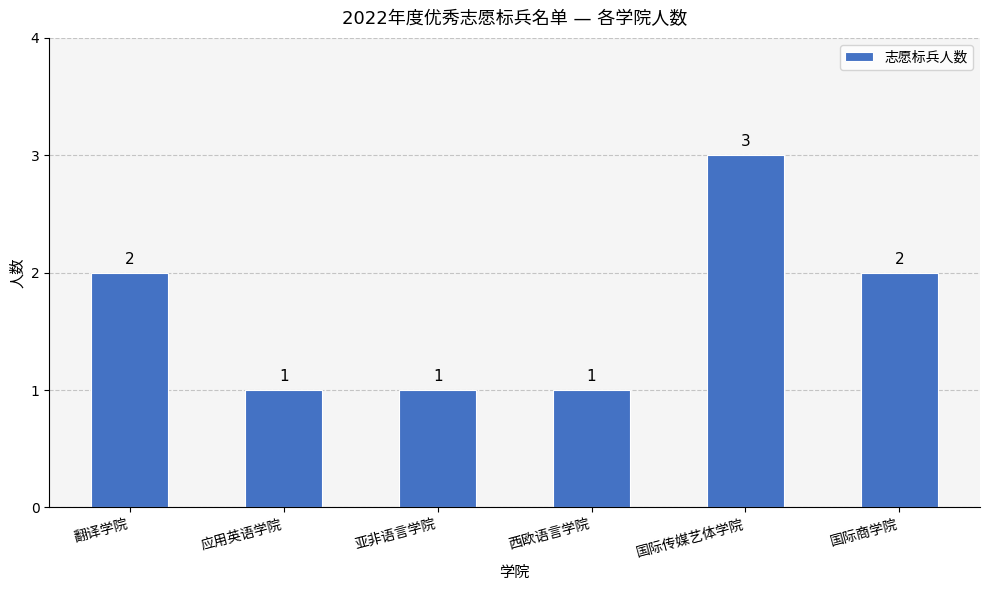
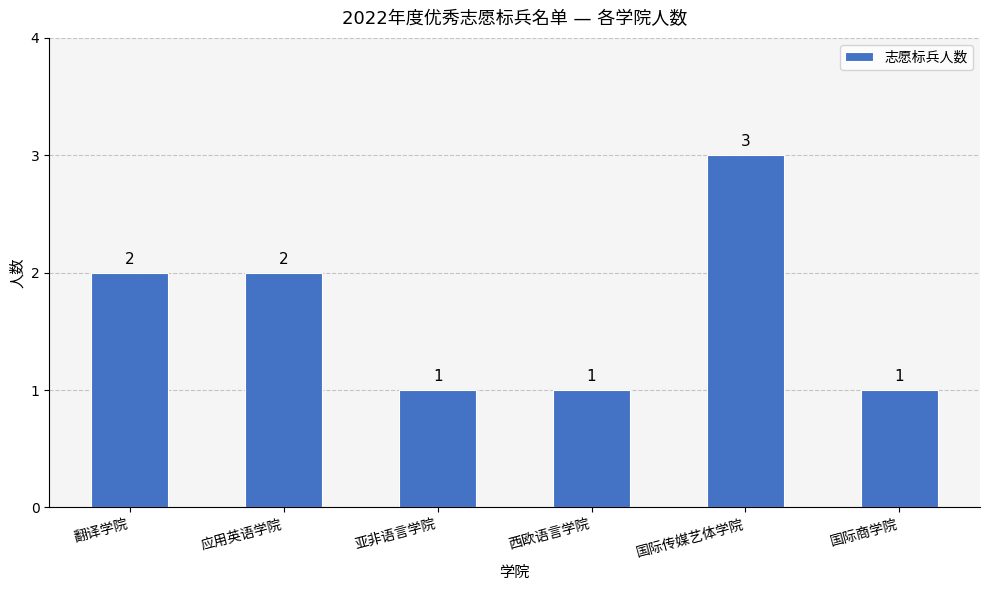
  {
    "翻译学院": 2,
-   "应用英语学院": 1,
+   "应用英语学院": 2,
    "亚非语言学院": 1,
    "西欧语言学院": 1,
    "国际传媒艺体学院": 3,
-   "国际商学院": 2
+   "国际商学院": 1
  }
